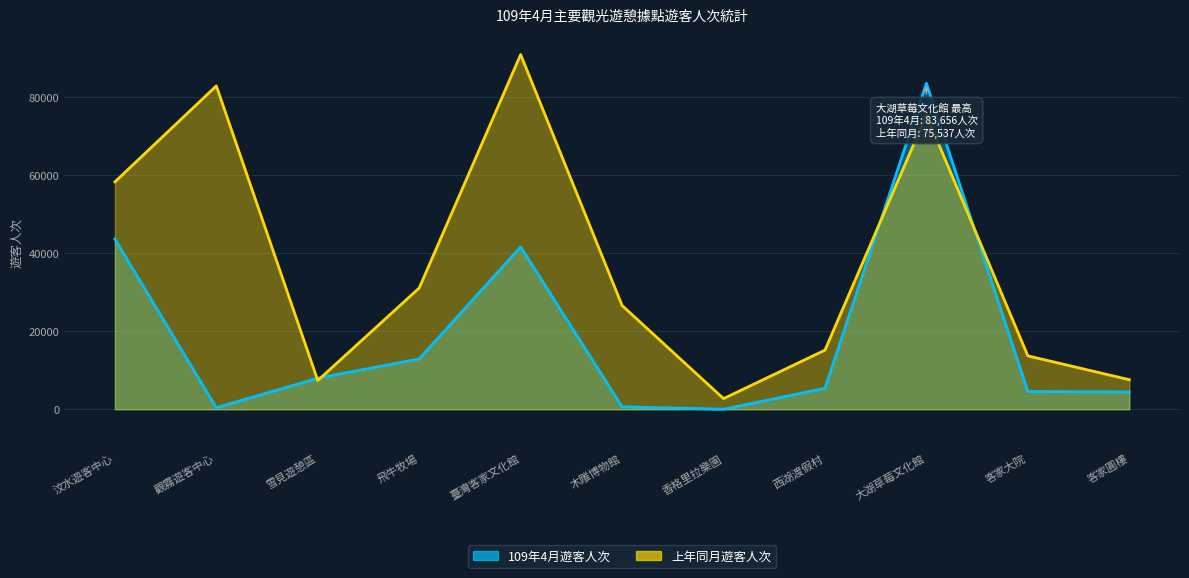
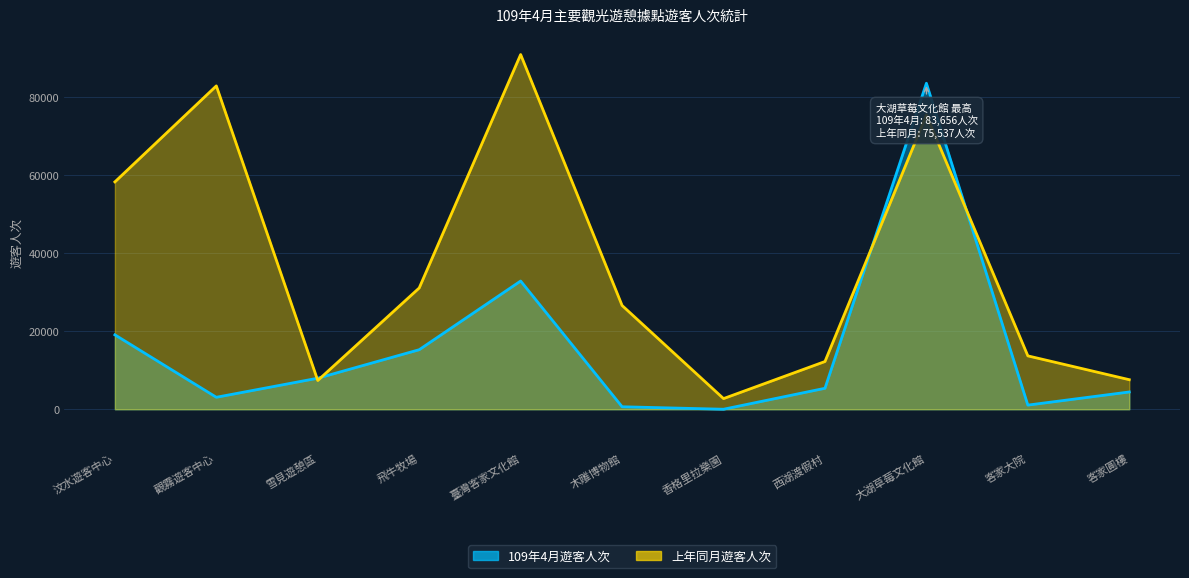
  {
    "109年4月遊客人次": {
-     "汶水遊客中心": 44000,
-     "觀霧遊客中心": 0,
-     "飛牛牧場": 13000,
-     "臺灣客家文化館": 42000,
+     "汶水遊客中心": 19000,
+     "觀霧遊客中心": 3000,
+     "飛牛牧場": 15000,
+     "臺灣客家文化館": 33000,
      "木雕博物館": 1000,
      "香格里拉樂園": 0,
      "西湖渡假村": 5000,
-     "客家大院": 5000,
+     "客家大院": 1000,
      "客家圓樓": 4000
    },
    "上年同月遊客人次": {
      "汶水遊客中心": 58000,
      "觀霧遊客中心": 83000,
      "飛牛牧場": 31000,
      "臺灣客家文化館": 91000,
      "木雕博物館": 27000,
      "香格里拉樂園": 3000,
-     "西湖渡假村": 15000,
+     "西湖渡假村": 12000,
      "客家大院": 14000,
      "客家圓樓": 8000
    }
  }
